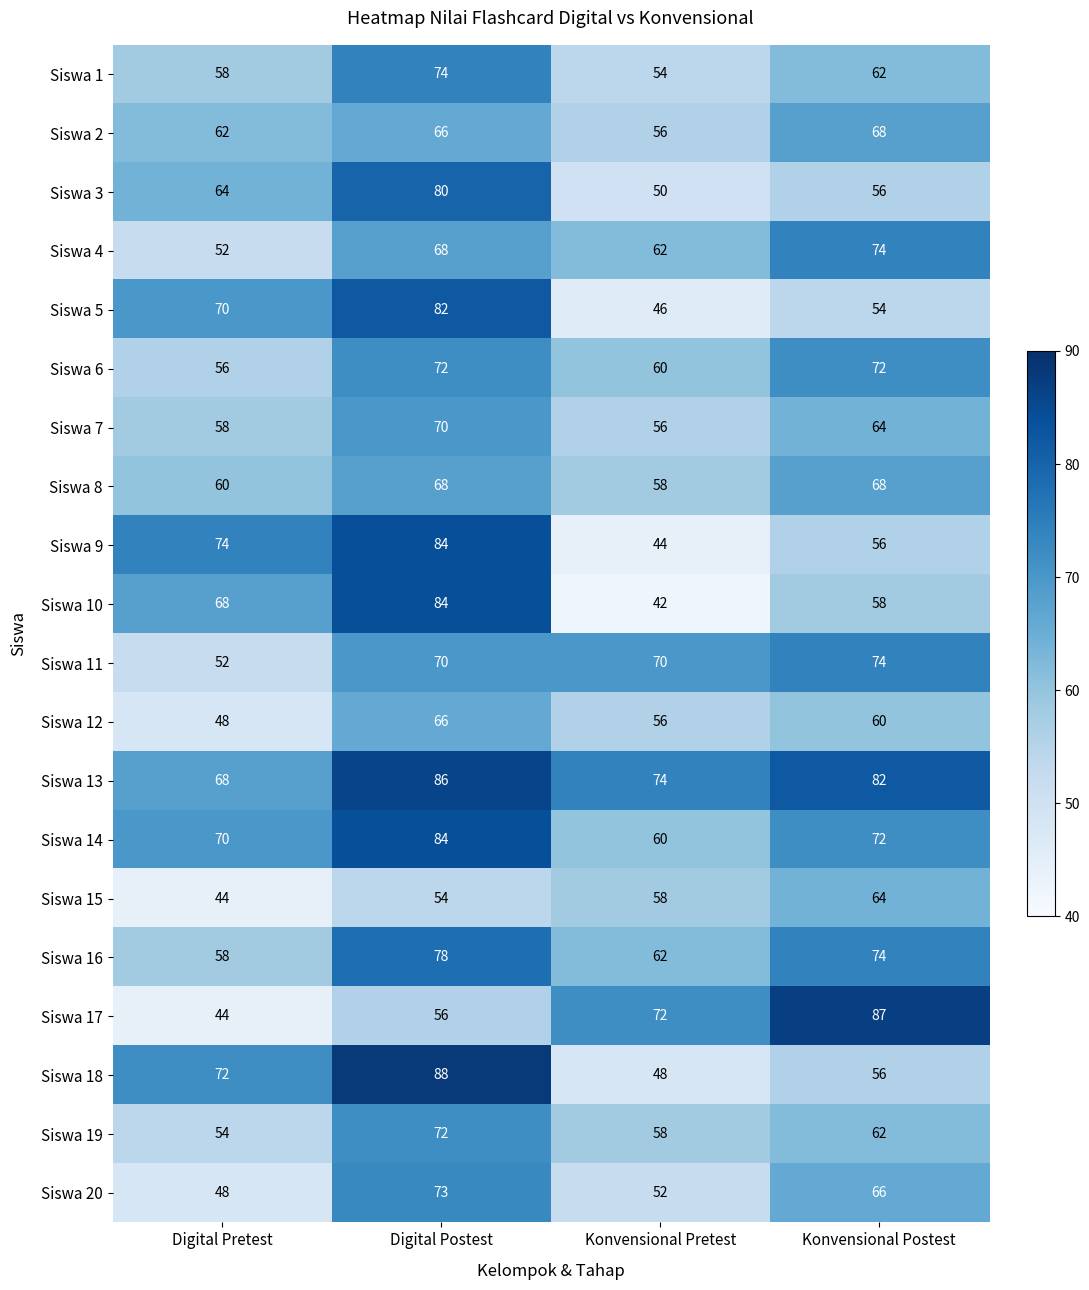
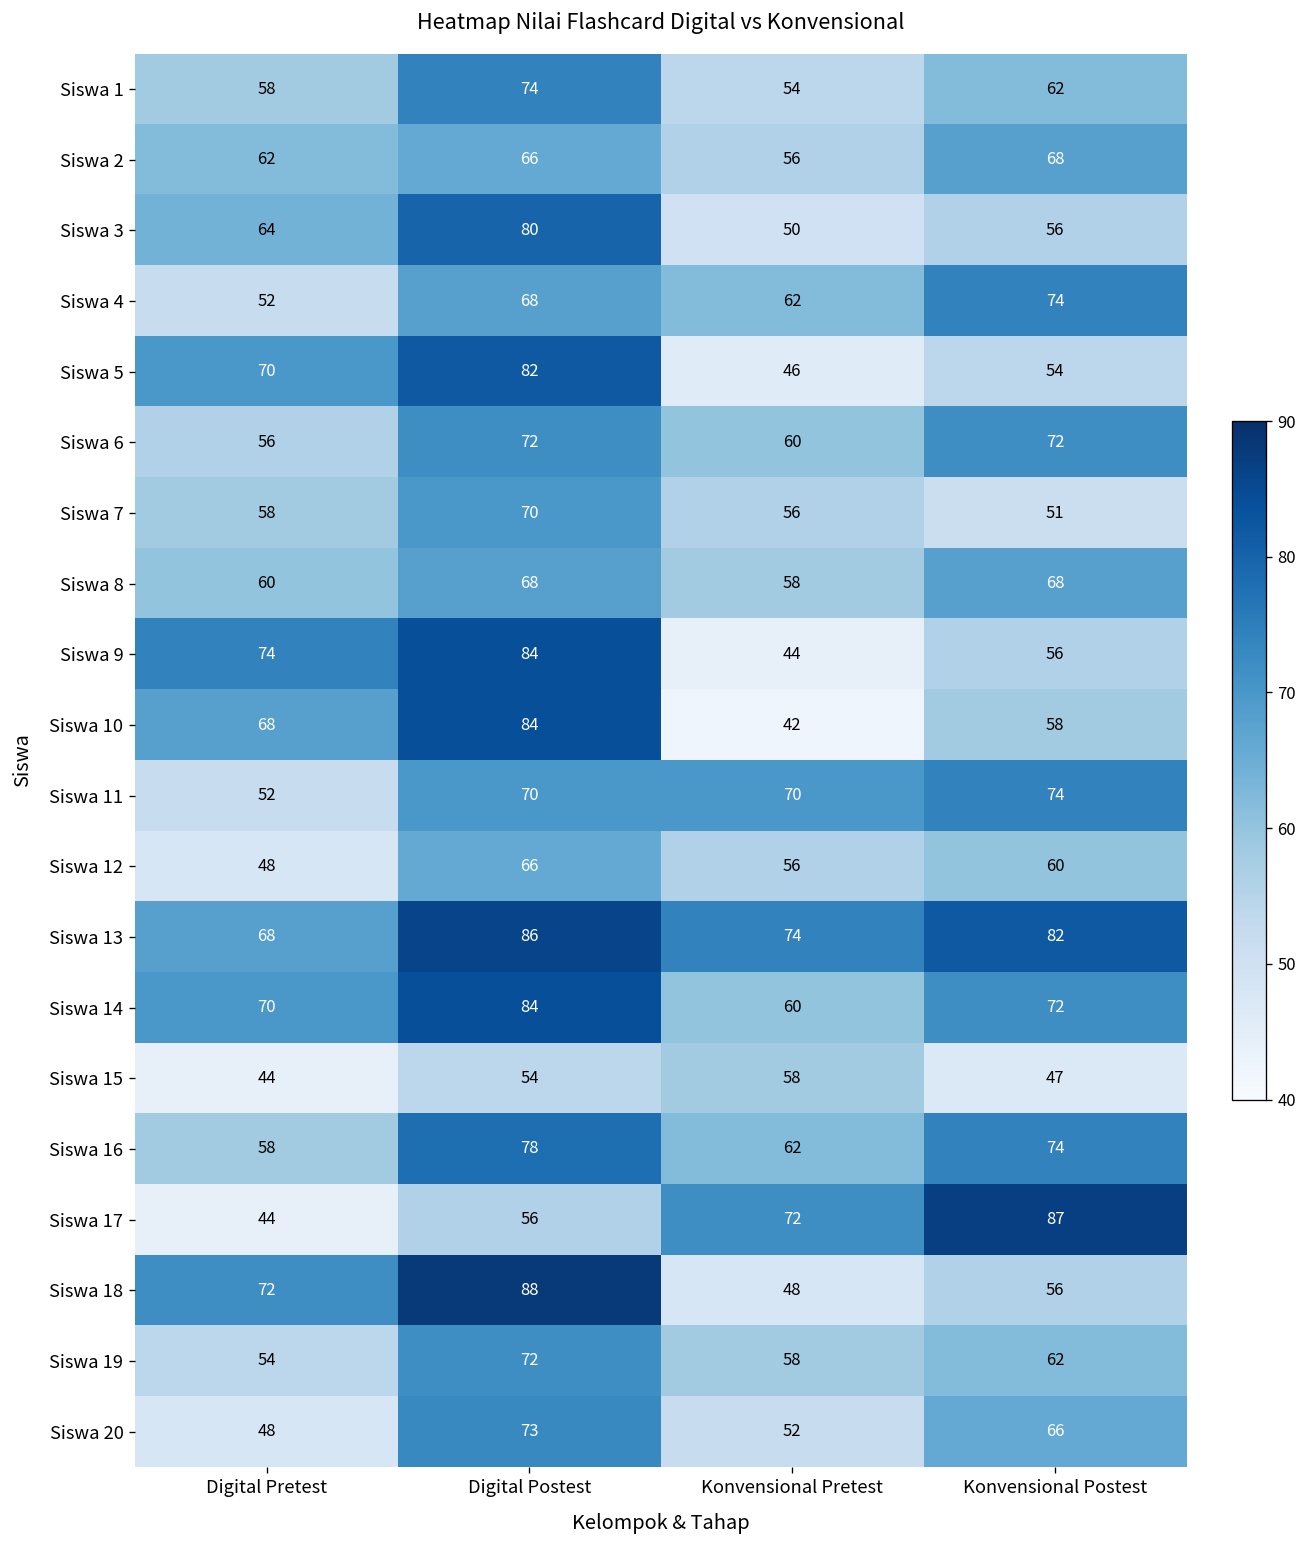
  {
    "Siswa 1": {
      "Digital Pretest": 58,
      "Digital Postest": 74,
      "Konvensional Pretest": 54,
      "Konvensional Postest": 62
    },
    "Siswa 2": {
      "Digital Pretest": 62,
      "Digital Postest": 66,
      "Konvensional Pretest": 56,
      "Konvensional Postest": 68
    },
    "Siswa 3": {
      "Digital Pretest": 64,
      "Digital Postest": 80,
      "Konvensional Pretest": 50,
      "Konvensional Postest": 56
    },
    "Siswa 4": {
      "Digital Pretest": 52,
      "Digital Postest": 68,
      "Konvensional Pretest": 62,
      "Konvensional Postest": 74
    },
    "Siswa 5": {
      "Digital Pretest": 70,
      "Digital Postest": 82,
      "Konvensional Pretest": 46,
      "Konvensional Postest": 54
    },
    "Siswa 6": {
      "Digital Pretest": 56,
      "Digital Postest": 72,
      "Konvensional Pretest": 60,
      "Konvensional Postest": 72
    },
    "Siswa 7": {
      "Digital Pretest": 58,
      "Digital Postest": 70,
      "Konvensional Pretest": 56,
-     "Konvensional Postest": 64
+     "Konvensional Postest": 51
    },
    "Siswa 8": {
      "Digital Pretest": 60,
      "Digital Postest": 68,
      "Konvensional Pretest": 58,
      "Konvensional Postest": 68
    },
    "Siswa 9": {
      "Digital Pretest": 74,
      "Digital Postest": 84,
      "Konvensional Pretest": 44,
      "Konvensional Postest": 56
    },
    "Siswa 10": {
      "Digital Pretest": 68,
      "Digital Postest": 84,
      "Konvensional Pretest": 42,
      "Konvensional Postest": 58
    },
    "Siswa 11": {
      "Digital Pretest": 52,
      "Digital Postest": 70,
      "Konvensional Pretest": 70,
      "Konvensional Postest": 74
    },
    "Siswa 12": {
      "Digital Pretest": 48,
      "Digital Postest": 66,
      "Konvensional Pretest": 56,
      "Konvensional Postest": 60
    },
    "Siswa 13": {
      "Digital Pretest": 68,
      "Digital Postest": 86,
      "Konvensional Pretest": 74,
      "Konvensional Postest": 82
    },
    "Siswa 14": {
      "Digital Pretest": 70,
      "Digital Postest": 84,
      "Konvensional Pretest": 60,
      "Konvensional Postest": 72
    },
    "Siswa 15": {
      "Digital Pretest": 44,
      "Digital Postest": 54,
      "Konvensional Pretest": 58,
-     "Konvensional Postest": 64
+     "Konvensional Postest": 47
    },
    "Siswa 16": {
      "Digital Pretest": 58,
      "Digital Postest": 78,
      "Konvensional Pretest": 62,
      "Konvensional Postest": 74
    },
    "Siswa 17": {
      "Digital Pretest": 44,
      "Digital Postest": 56,
      "Konvensional Pretest": 72,
      "Konvensional Postest": 87
    },
    "Siswa 18": {
      "Digital Pretest": 72,
      "Digital Postest": 88,
      "Konvensional Pretest": 48,
      "Konvensional Postest": 56
    },
    "Siswa 19": {
      "Digital Pretest": 54,
      "Digital Postest": 72,
      "Konvensional Pretest": 58,
      "Konvensional Postest": 62
    },
    "Siswa 20": {
      "Digital Pretest": 48,
      "Digital Postest": 73,
      "Konvensional Pretest": 52,
      "Konvensional Postest": 66
    }
  }
